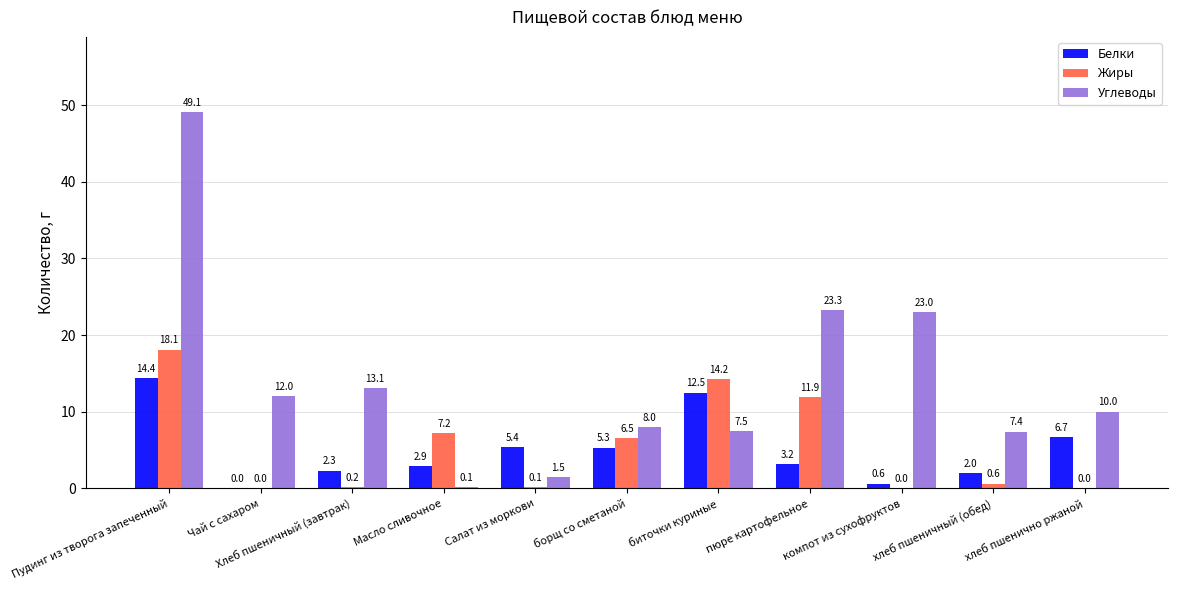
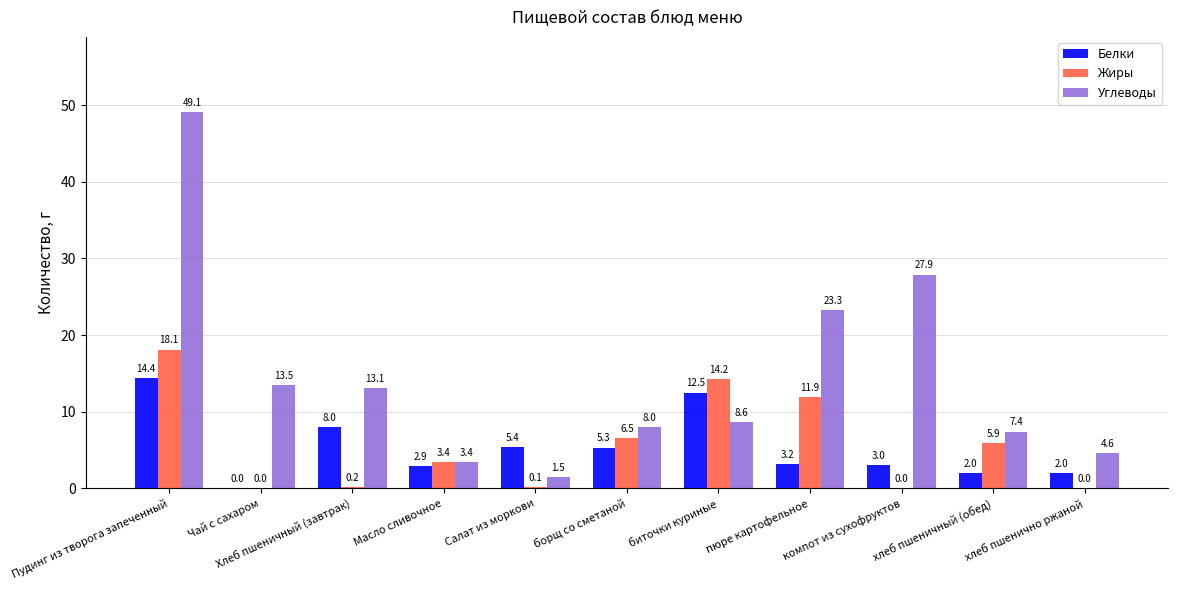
  {
    "Белки": {
      "Пудинг из творога запеченный": 14.4,
      "Чай с сахаром": 0.0,
-     "Хлеб пшеничный (завтрак)": 2.3,
+     "Хлеб пшеничный (завтрак)": 8.0,
      "Масло сливочное": 2.9,
      "Салат из моркови": 5.4,
      "борщ со сметаной": 5.3,
      "биточки куриные": 12.5,
      "пюре картофельное": 3.2,
-     "компот из сухофруктов": 0.6,
+     "компот из сухофруктов": 3.0,
      "хлеб пшеничный (обед)": 2.0,
-     "хлеб пшенично ржаной": 6.7
+     "хлеб пшенично ржаной": 2.0
    },
    "Жиры": {
      "Пудинг из творога запеченный": 18.1,
      "Чай с сахаром": 0.0,
      "Хлеб пшеничный (завтрак)": 0.2,
-     "Масло сливочное": 7.2,
+     "Масло сливочное": 3.4,
      "Салат из моркови": 0.1,
      "борщ со сметаной": 6.5,
      "биточки куриные": 14.2,
      "пюре картофельное": 11.9,
      "компот из сухофруктов": 0.0,
-     "хлеб пшеничный (обед)": 0.6,
+     "хлеб пшеничный (обед)": 5.9,
      "хлеб пшенично ржаной": 0.0
    },
    "Углеводы": {
      "Пудинг из творога запеченный": 49.1,
-     "Чай с сахаром": 12.0,
+     "Чай с сахаром": 13.5,
      "Хлеб пшеничный (завтрак)": 13.1,
-     "Масло сливочное": 0.1,
+     "Масло сливочное": 3.4,
      "Салат из моркови": 1.5,
      "борщ со сметаной": 8.0,
-     "биточки куриные": 7.5,
+     "биточки куриные": 8.6,
      "пюре картофельное": 23.3,
-     "компот из сухофруктов": 23.0,
+     "компот из сухофруктов": 27.9,
      "хлеб пшеничный (обед)": 7.4,
-     "хлеб пшенично ржаной": 10.0
+     "хлеб пшенично ржаной": 4.6
    }
  }
